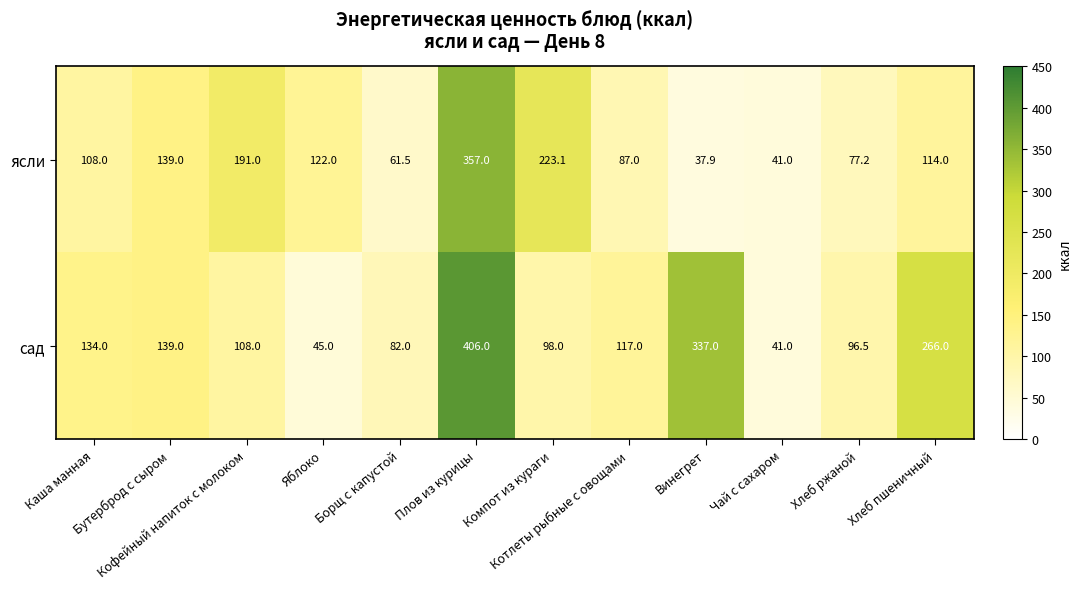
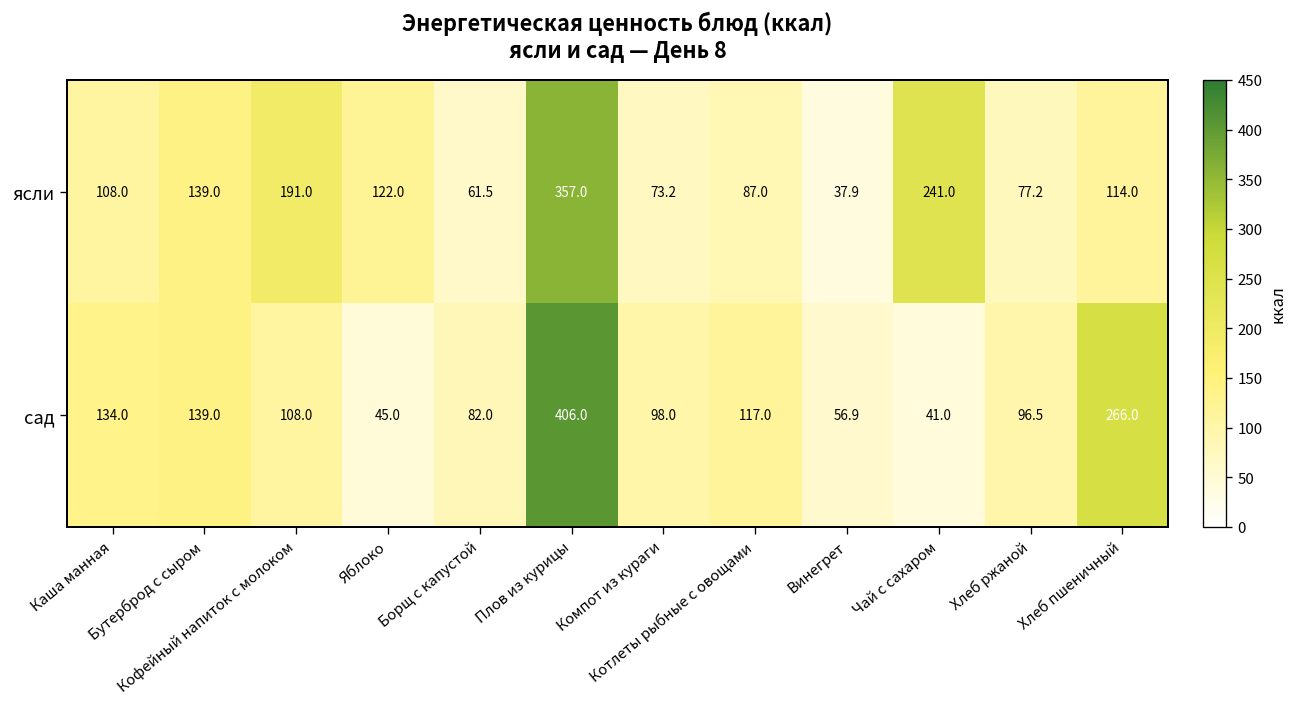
  {
    "ясли": {
      "Каша манная": 108.0,
      "Бутерброд с сыром": 139.0,
      "Кофейный напиток с молоком": 191.0,
      "Яблоко": 122.0,
      "Борщ с капустой": 61.5,
      "Плов из курицы": 357.0,
-     "Компот из кураги": 223.1,
+     "Компот из кураги": 73.2,
      "Котлеты рыбные с овощами": 87.0,
      "Винегрет": 37.9,
-     "Чай с сахаром": 41.0,
+     "Чай с сахаром": 241.0,
      "Хлеб ржаной": 77.2,
      "Хлеб пшеничный": 114.0
    },
    "сад": {
      "Каша манная": 134.0,
      "Бутерброд с сыром": 139.0,
      "Кофейный напиток с молоком": 108.0,
      "Яблоко": 45.0,
      "Борщ с капустой": 82.0,
      "Плов из курицы": 406.0,
      "Компот из кураги": 98.0,
      "Котлеты рыбные с овощами": 117.0,
-     "Винегрет": 337.0,
+     "Винегрет": 56.9,
      "Чай с сахаром": 41.0,
      "Хлеб ржаной": 96.5,
      "Хлеб пшеничный": 266.0
    }
  }
